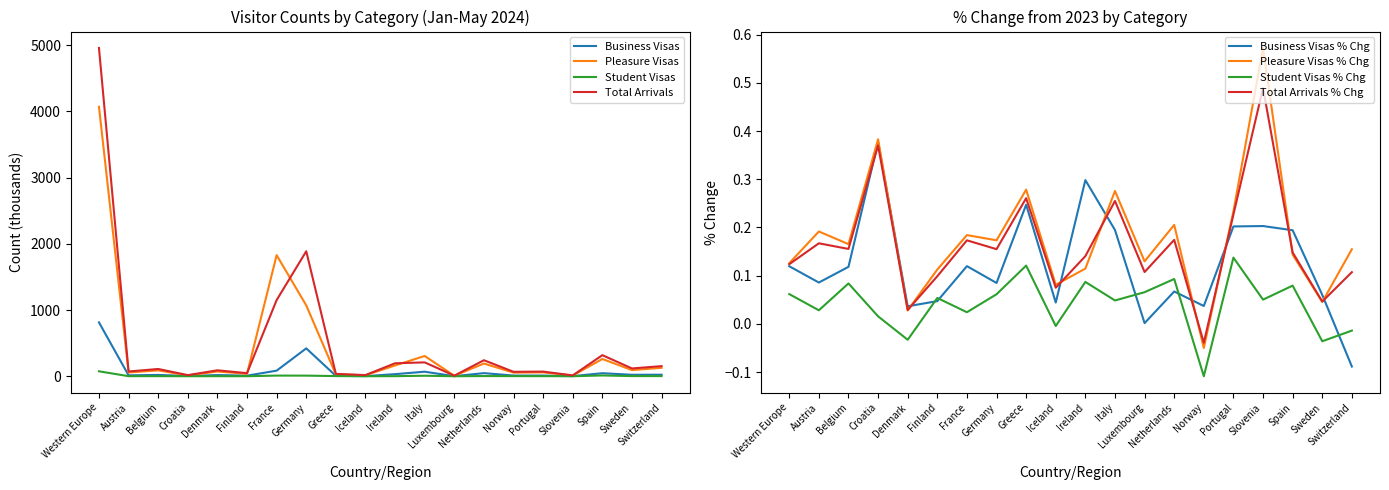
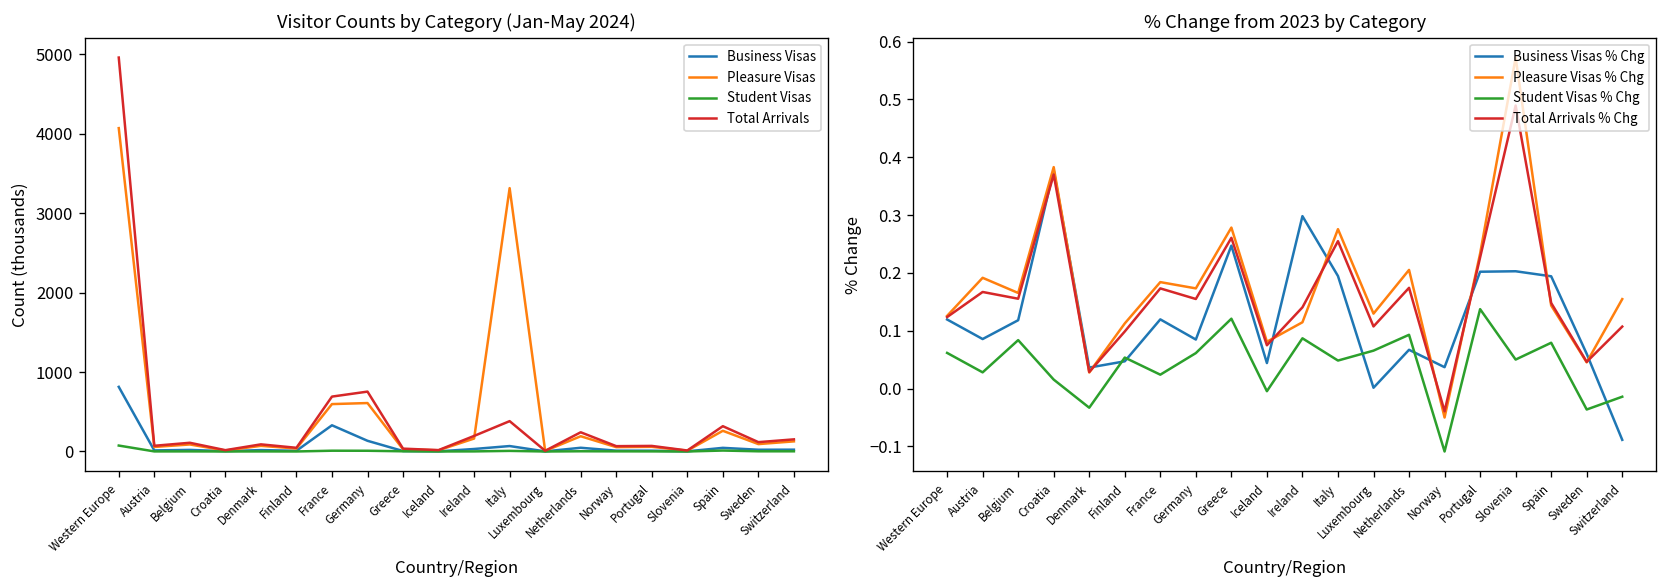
  {
    "Visitor Counts by Category (Jan-May 2024)": {
      "Business Visas": {
        "Western Europe": 800,
-       "France": 100,
-       "Germany": 400,
+       "France": 300,
+       "Germany": 100,
        "Italy": 100,
        "Netherlands": 0
      },
      "Pleasure Visas": {
        "Western Europe": 4100,
-       "France": 1800,
-       "Germany": 1100,
-       "Italy": 300,
+       "France": 600,
+       "Germany": 600,
+       "Italy": 3300,
        "Netherlands": 200,
        "Spain": 300
      },
      "Student Visas": {
        "Western Europe": 100,
        "France": 0,
        "Germany": 0,
        "Italy": 0,
        "Netherlands": 0
      },
      "Total Arrivals": {
        "Western Europe": 5000,
-       "France": 1200,
-       "Germany": 1900,
-       "Italy": 200,
+       "France": 700,
+       "Germany": 800,
+       "Italy": 400,
        "Netherlands": 200,
        "Spain": 300
      }
    },
    "% Change from 2023 by Category": {
      "Business Visas % Chg": {
        "Austria": 0.09,
        "Belgium": 0.12,
        "Croatia": 0.38,
        "Denmark": 0.04,
        "Finland": 0.05,
        "France": 0.12,
        "Germany": 0.08,
        "Greece": 0.25,
        "Iceland": 0.04,
        "Ireland": 0.30,
        "Italy": 0.19,
        "Luxembourg": 0.00,
        "Netherlands": 0.07,
        "Norway": 0.04,
        "Portugal": 0.20,
        "Slovenia": 0.20,
        "Spain": 0.19,
        "Sweden": 0.06,
        "Switzerland": -0.09
      },
      "Pleasure Visas % Chg": {
        "Austria": 0.19,
        "Belgium": 0.17,
        "Croatia": 0.38,
        "Finland": 0.11,
        "France": 0.18,
        "Germany": 0.17,
        "Greece": 0.28,
        "Iceland": 0.08,
        "Ireland": 0.11,
        "Italy": 0.28,
        "Luxembourg": 0.13,
        "Netherlands": 0.21,
        "Norway": -0.05,
        "Portugal": 0.23,
        "Switzerland": 0.15
      },
      "Student Visas % Chg": {
        "Western Europe": 0.06,
        "Austria": 0.03,
        "Belgium": 0.08,
        "Croatia": 0.02,
        "Denmark": -0.03,
        "Finland": 0.05,
        "France": 0.02,
        "Germany": 0.06,
        "Greece": 0.12,
        "Iceland": 0.00,
        "Ireland": 0.09,
        "Italy": 0.05,
        "Luxembourg": 0.07,
        "Netherlands": 0.09,
        "Norway": -0.11,
        "Portugal": 0.14,
        "Slovenia": 0.05,
        "Spain": 0.08,
        "Sweden": -0.04,
        "Switzerland": -0.01
      },
      "Total Arrivals % Chg": {
        "Austria": 0.17,
        "Belgium": 0.16,
        "Croatia": 0.37,
        "Finland": 0.10,
        "France": 0.17,
        "Germany": 0.16,
        "Greece": 0.26,
        "Iceland": 0.07,
        "Ireland": 0.14,
        "Italy": 0.26,
        "Luxembourg": 0.11,
        "Netherlands": 0.17,
        "Norway": -0.04,
        "Portugal": 0.23,
        "Switzerland": 0.11
      }
    }
  }
